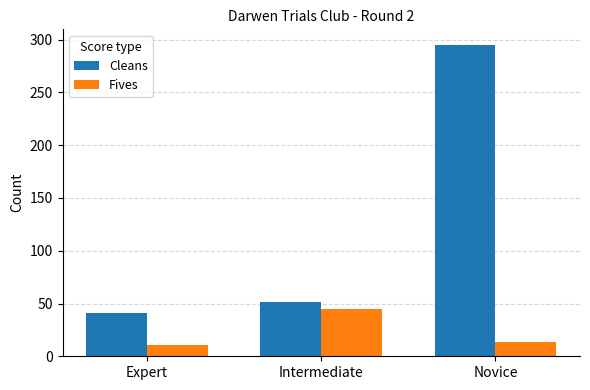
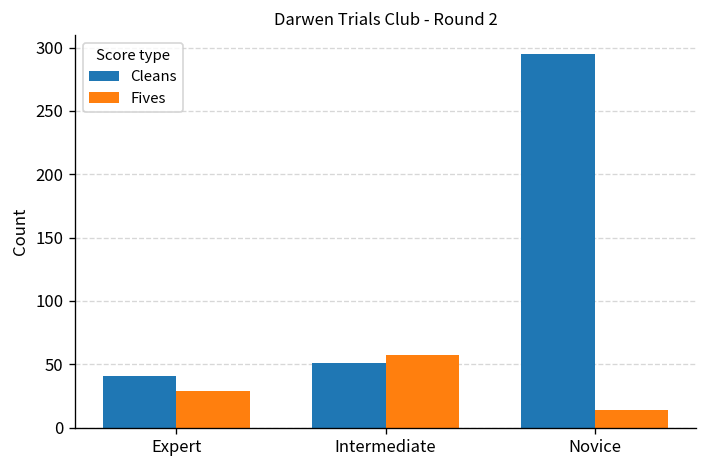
  {
    "Cleans": {
      "Expert": 41,
      "Intermediate": 51,
      "Novice": 295
    },
    "Fives": {
-     "Expert": 11,
-     "Intermediate": 45,
+     "Expert": 29,
+     "Intermediate": 57,
      "Novice": 14
    }
  }
